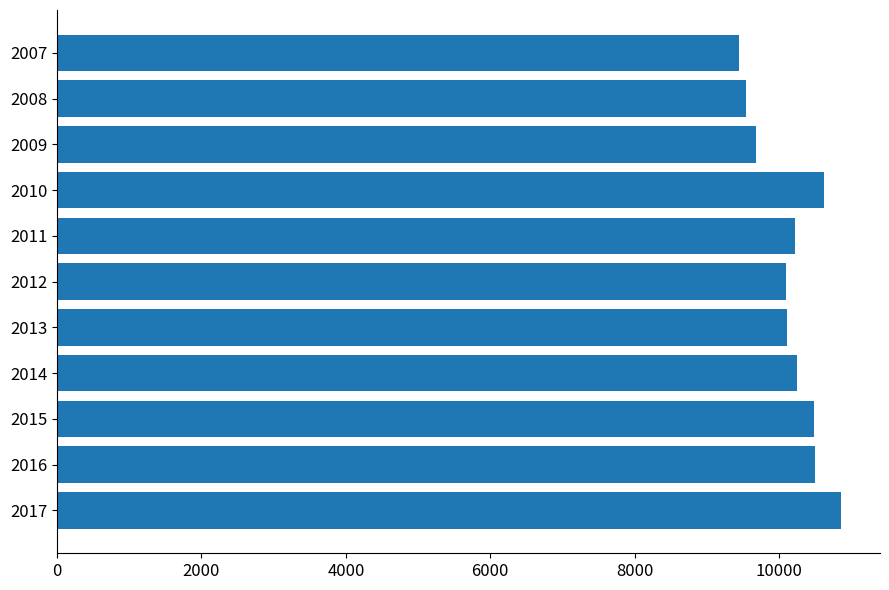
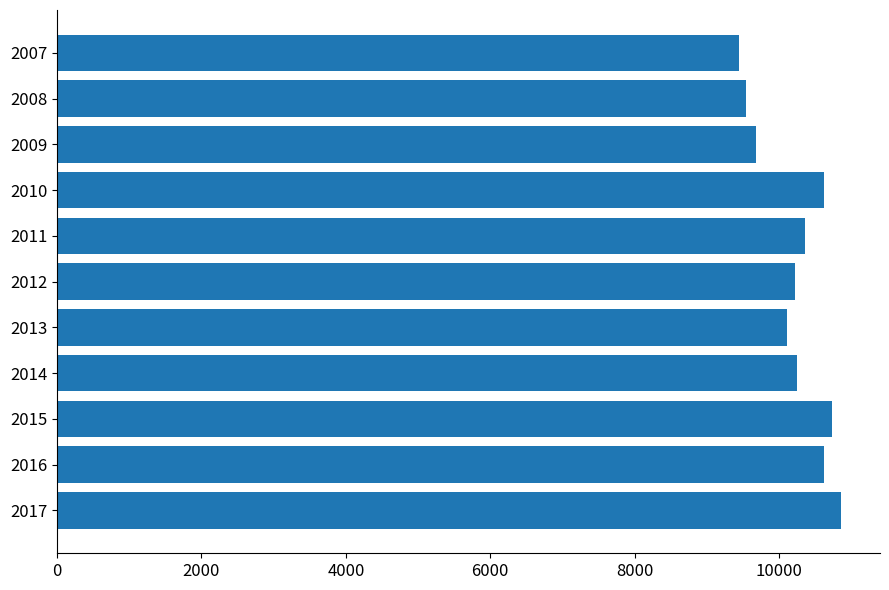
  {
    "2007": 9400,
    "2008": 9500,
    "2009": 9700,
    "2010": 10600,
-   "2011": 10200,
-   "2012": 10100,
+   "2011": 10400,
+   "2012": 10200,
    "2013": 10100,
    "2014": 10300,
-   "2015": 10500,
-   "2016": 10500,
+   "2015": 10700,
+   "2016": 10600,
    "2017": 10900
  }
